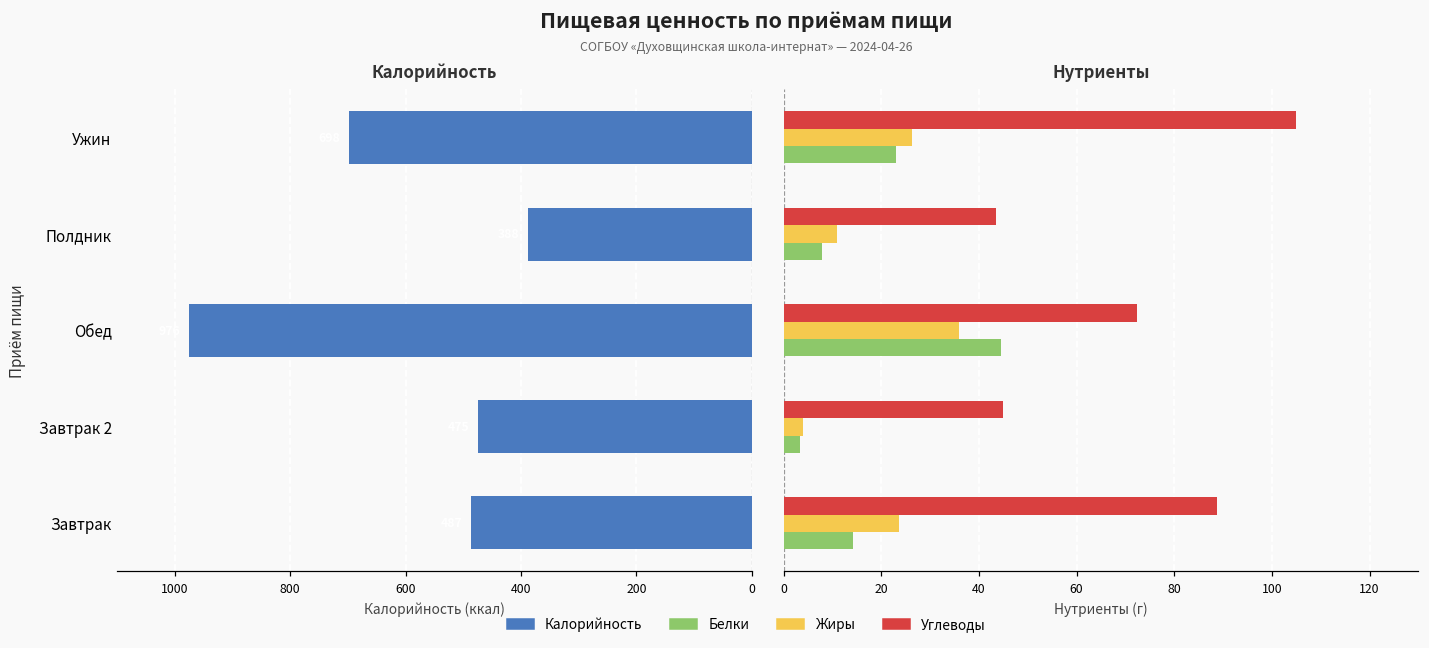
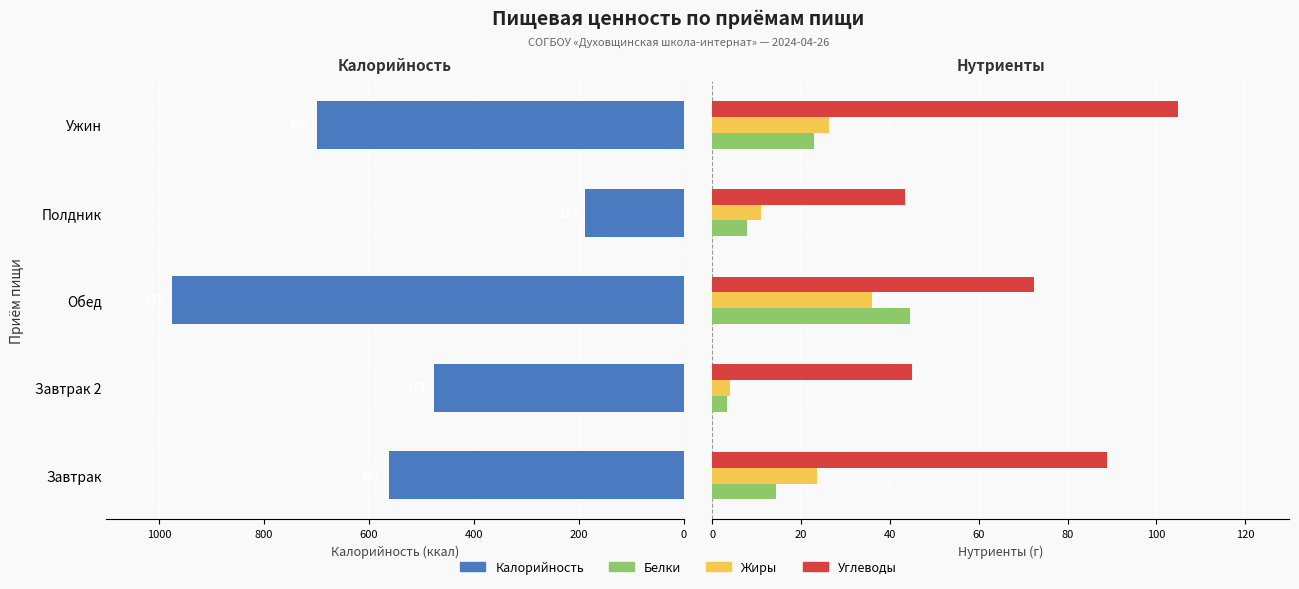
  {
    "Калорийность": {
      "Ужин": 700,
-     "Полдник": 390,
+     "Полдник": 190,
      "Обед": 980,
      "Завтрак 2": 480,
-     "Завтрак": 490
+     "Завтрак": 560
    }
  }
